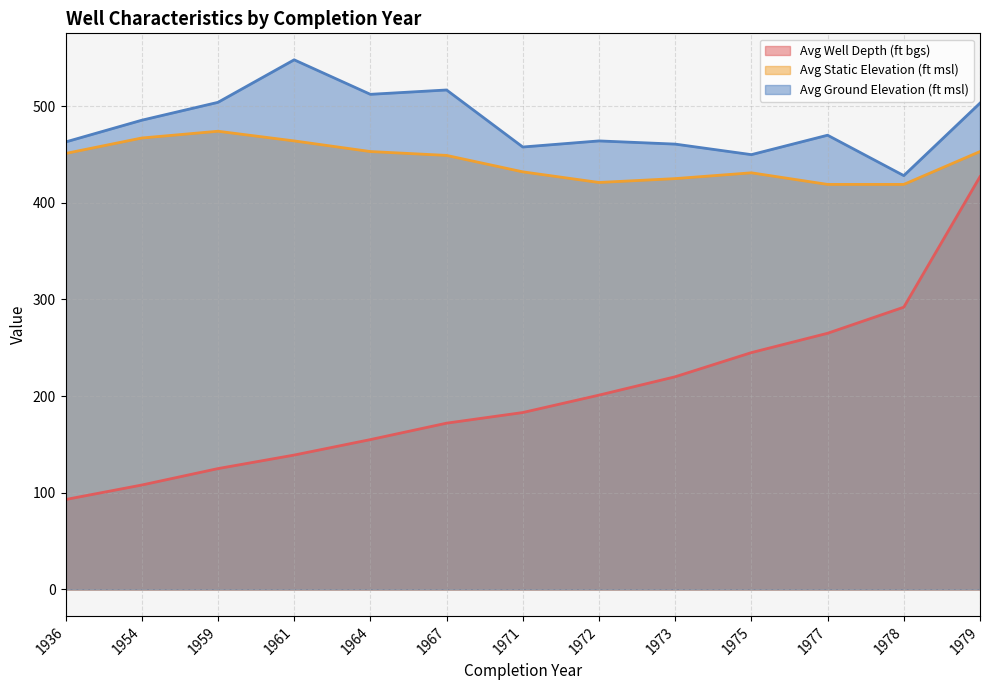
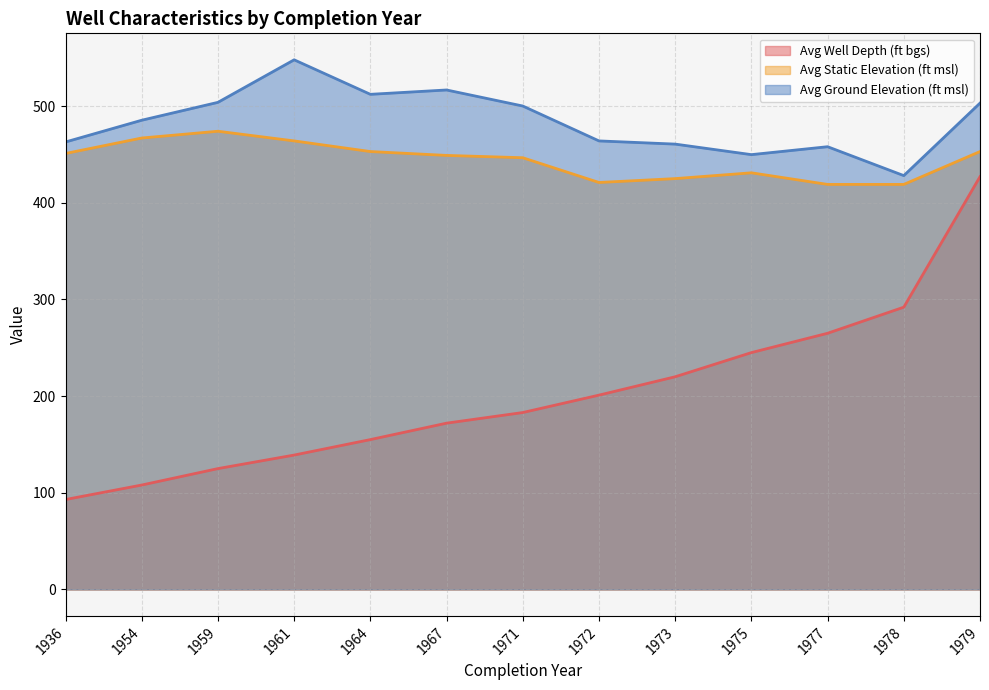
  {
    "Avg Well Depth (ft bgs)": {
      "1936": 90,
      "1954": 110,
      "1959": 130,
      "1961": 140,
      "1964": 160,
      "1967": 170,
      "1971": 180,
      "1972": 200,
      "1973": 220,
      "1975": 250,
      "1977": 270,
      "1978": 290,
      "1979": 430
    },
    "Avg Static Elevation (ft msl)": {
      "1936": 450,
      "1954": 470,
      "1959": 470,
      "1961": 460,
      "1964": 450,
      "1967": 450,
-     "1971": 430,
+     "1971": 450,
      "1972": 420,
      "1973": 430,
      "1975": 430,
      "1977": 420,
      "1978": 420,
      "1979": 450
    },
    "Avg Ground Elevation (ft msl)": {
      "1936": 460,
      "1954": 490,
      "1959": 500,
      "1961": 550,
      "1964": 510,
      "1967": 520,
-     "1971": 460,
+     "1971": 500,
      "1972": 460,
      "1973": 460,
      "1975": 450,
-     "1977": 470,
+     "1977": 460,
      "1978": 430,
      "1979": 500
    }
  }
